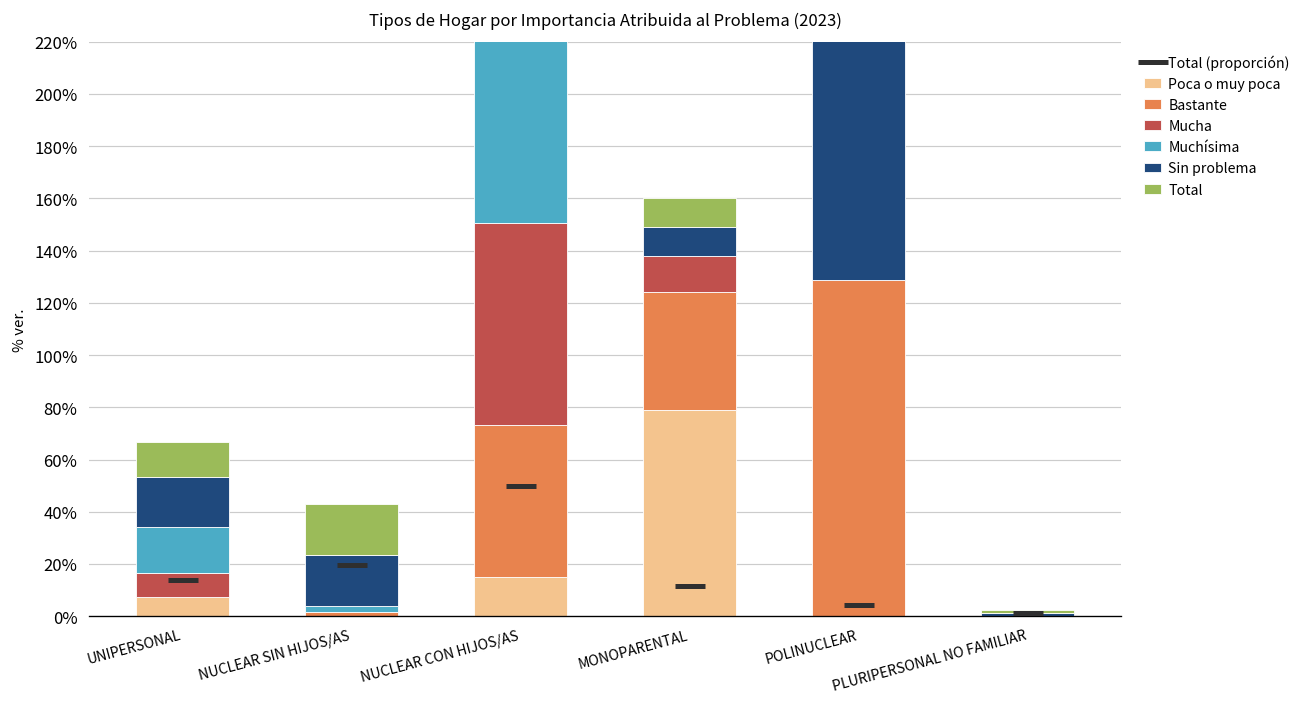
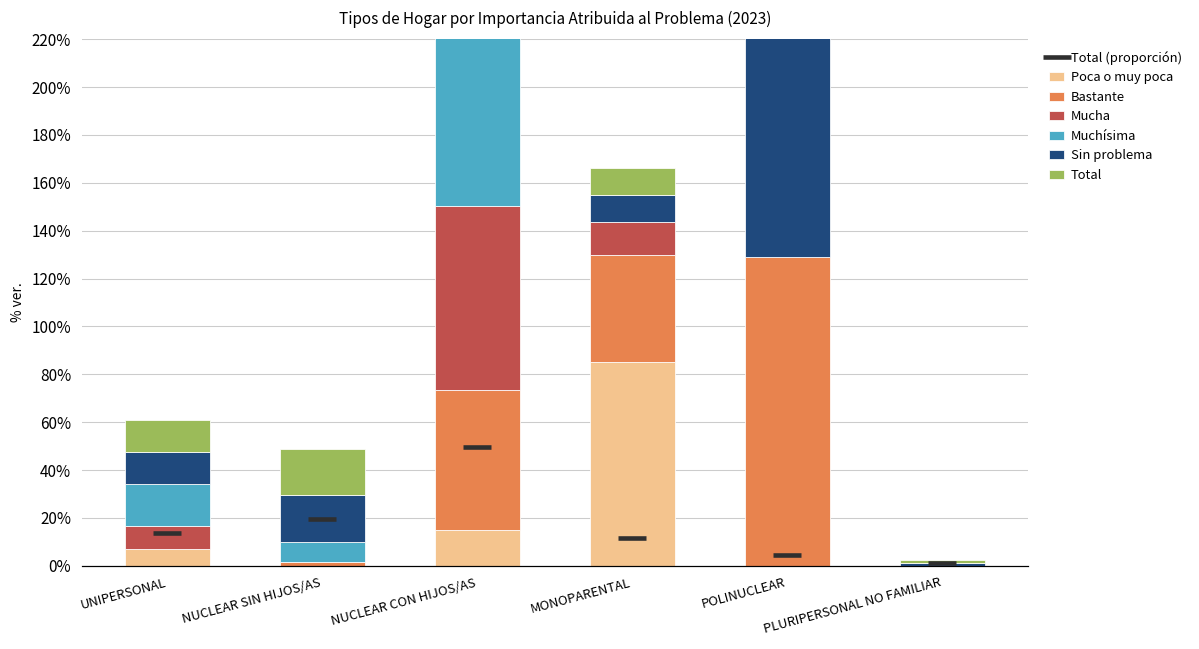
  {
    "Total (proporción)": {
      "UNIPERSONAL": "14%",
      "NUCLEAR SIN HIJOS/AS": "20%",
      "NUCLEAR CON HIJOS/AS": "50%",
      "MONOPARENTAL": "11%",
      "POLINUCLEAR": "4%",
      "PLURIPERSONAL NO FAMILIAR": "1%"
    },
    "Poca o muy poca": {
      "UNIPERSONAL": "7%",
      "NUCLEAR SIN HIJOS/AS": "0%",
      "NUCLEAR CON HIJOS/AS": "15%",
-     "MONOPARENTAL": "79%",
+     "MONOPARENTAL": "85%",
      "POLINUCLEAR": "0%",
      "PLURIPERSONAL NO FAMILIAR": "0%"
    },
    "Bastante": {
      "UNIPERSONAL": "0%",
      "NUCLEAR SIN HIJOS/AS": "2%",
      "NUCLEAR CON HIJOS/AS": "58%",
      "MONOPARENTAL": "45%",
      "POLINUCLEAR": "129%",
      "PLURIPERSONAL NO FAMILIAR": "0%"
    },
    "Mucha": {
      "UNIPERSONAL": "9%",
      "NUCLEAR SIN HIJOS/AS": "0%",
      "NUCLEAR CON HIJOS/AS": "77%",
      "MONOPARENTAL": "14%",
      "POLINUCLEAR": "0%",
      "PLURIPERSONAL NO FAMILIAR": "0%"
    },
    "Muchísima": {
      "UNIPERSONAL": "18%",
-     "NUCLEAR SIN HIJOS/AS": "2%",
+     "NUCLEAR SIN HIJOS/AS": "8%",
      "POLINUCLEAR": "0%",
      "PLURIPERSONAL NO FAMILIAR": "0%"
    },
    "Sin problema": {
-     "UNIPERSONAL": "19%",
+     "UNIPERSONAL": "14%",
      "NUCLEAR SIN HIJOS/AS": "20%",
      "MONOPARENTAL": "11%",
      "PLURIPERSONAL NO FAMILIAR": "1%"
    },
    "Total": {
      "UNIPERSONAL": "14%",
      "NUCLEAR SIN HIJOS/AS": "19%",
      "MONOPARENTAL": "11%"
    }
  }
